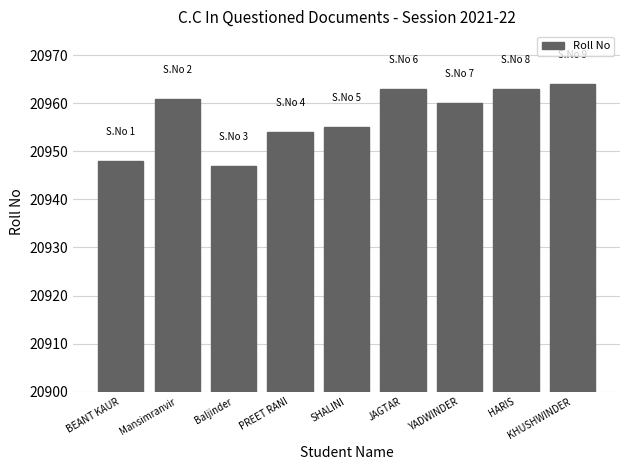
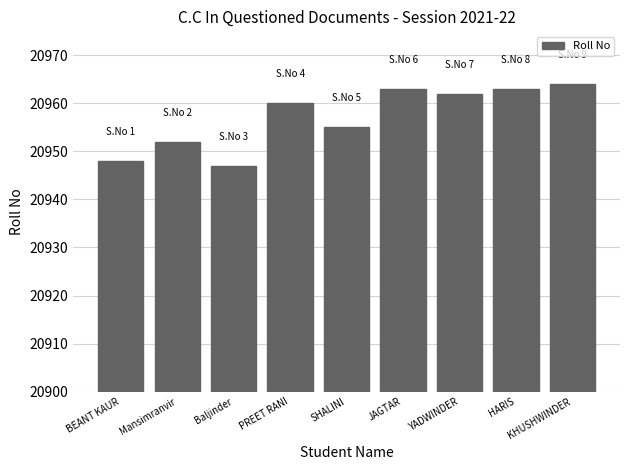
  {
-   "Mansimranvir": 20961,
-   "PREET RANI": 20954,
-   "YADWINDER": 20960
+   "Mansimranvir": 20952,
+   "PREET RANI": 20960,
+   "YADWINDER": 20962
  }
